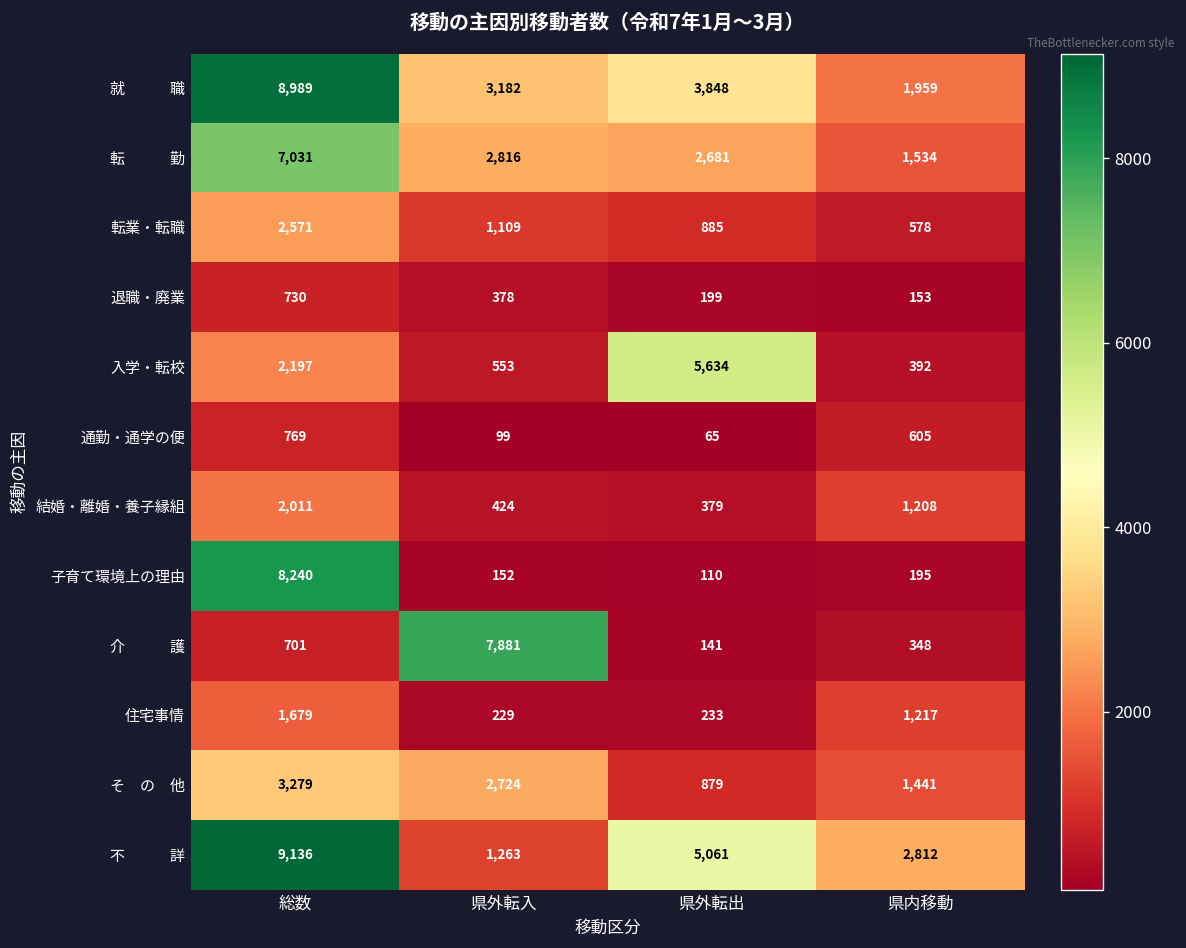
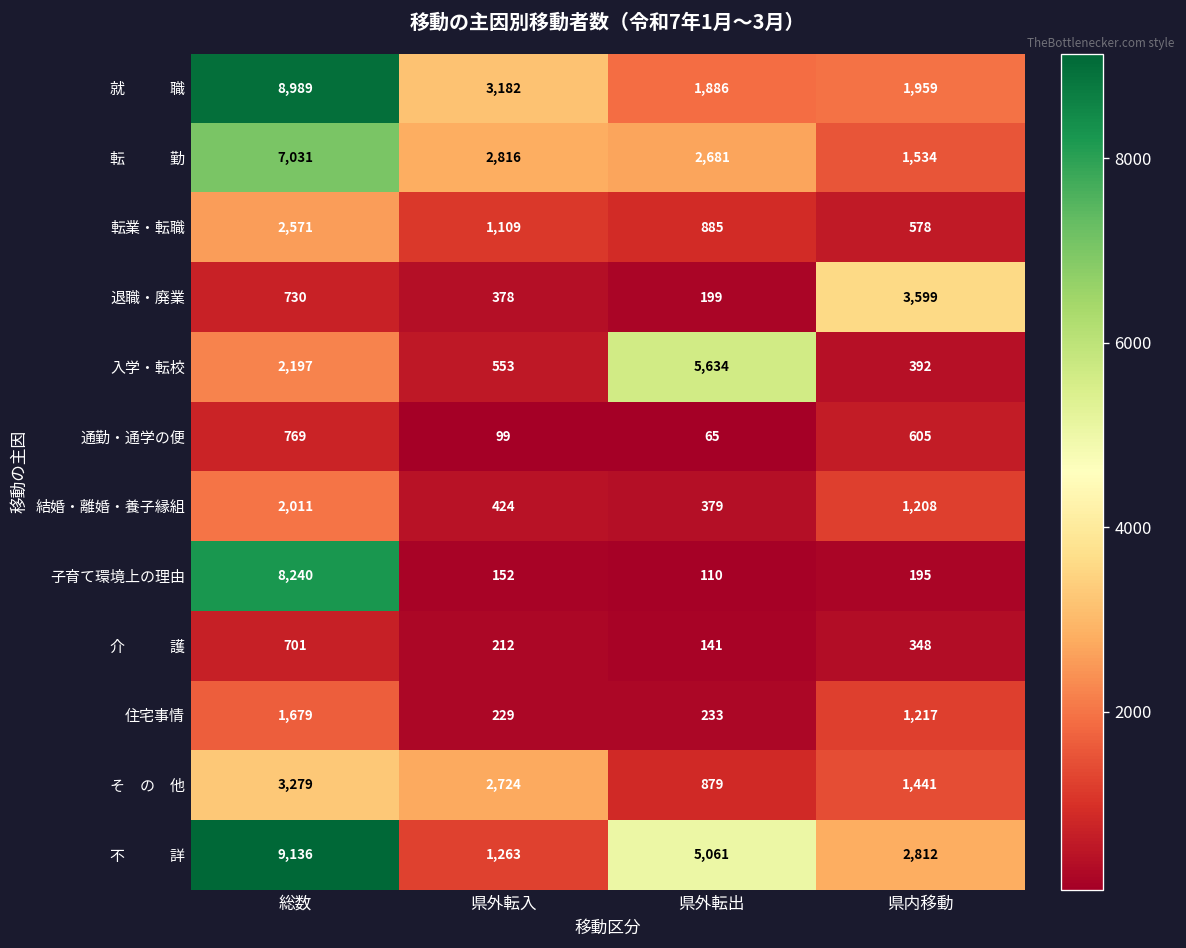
  {
    "就 職": {
      "総数": "8,989",
      "県外転入": "3,182",
-     "県外転出": "3,848",
+     "県外転出": "1,886",
      "県内移動": "1,959"
    },
    "転 勤": {
      "総数": "7,031",
      "県外転入": "2,816",
      "県外転出": "2,681",
      "県内移動": "1,534"
    },
    "転業・転職": {
      "総数": "2,571",
      "県外転入": "1,109",
      "県外転出": "885",
      "県内移動": "578"
    },
    "退職・廃業": {
      "総数": "730",
      "県外転入": "378",
      "県外転出": "199",
-     "県内移動": "153"
+     "県内移動": "3,599"
    },
    "入学・転校": {
      "総数": "2,197",
      "県外転入": "553",
      "県外転出": "5,634",
      "県内移動": "392"
    },
    "通勤・通学の便": {
      "総数": "769",
      "県外転入": "99",
      "県外転出": "65",
      "県内移動": "605"
    },
    "結婚・離婚・養子縁組": {
      "総数": "2,011",
      "県外転入": "424",
      "県外転出": "379",
      "県内移動": "1,208"
    },
    "子育て環境上の理由": {
      "総数": "8,240",
      "県外転入": "152",
      "県外転出": "110",
      "県内移動": "195"
    },
    "介 護": {
      "総数": "701",
-     "県外転入": "7,881",
+     "県外転入": "212",
      "県外転出": "141",
      "県内移動": "348"
    },
    "住宅事情": {
      "総数": "1,679",
      "県外転入": "229",
      "県外転出": "233",
      "県内移動": "1,217"
    },
    "そ の 他": {
      "総数": "3,279",
      "県外転入": "2,724",
      "県外転出": "879",
      "県内移動": "1,441"
    },
    "不 詳": {
      "総数": "9,136",
      "県外転入": "1,263",
      "県外転出": "5,061",
      "県内移動": "2,812"
    }
  }
